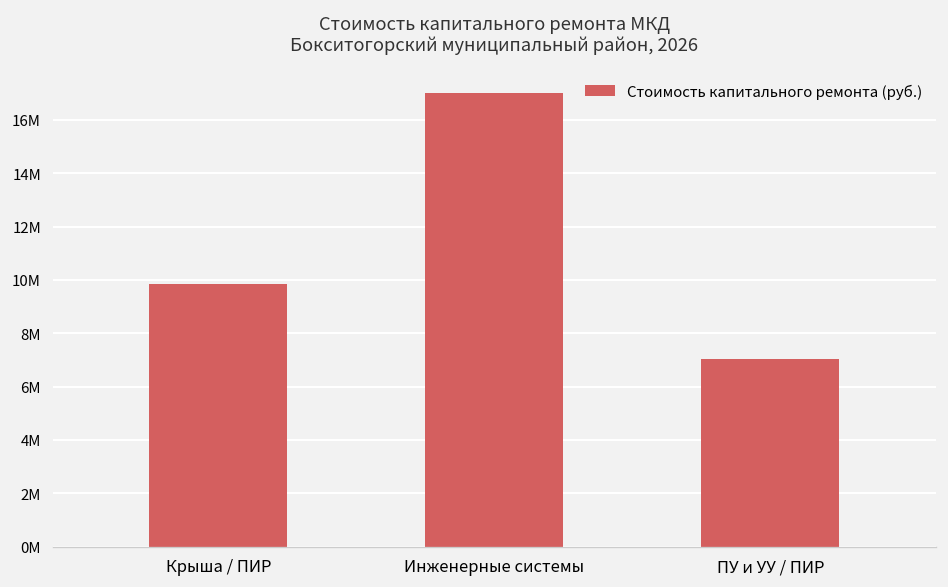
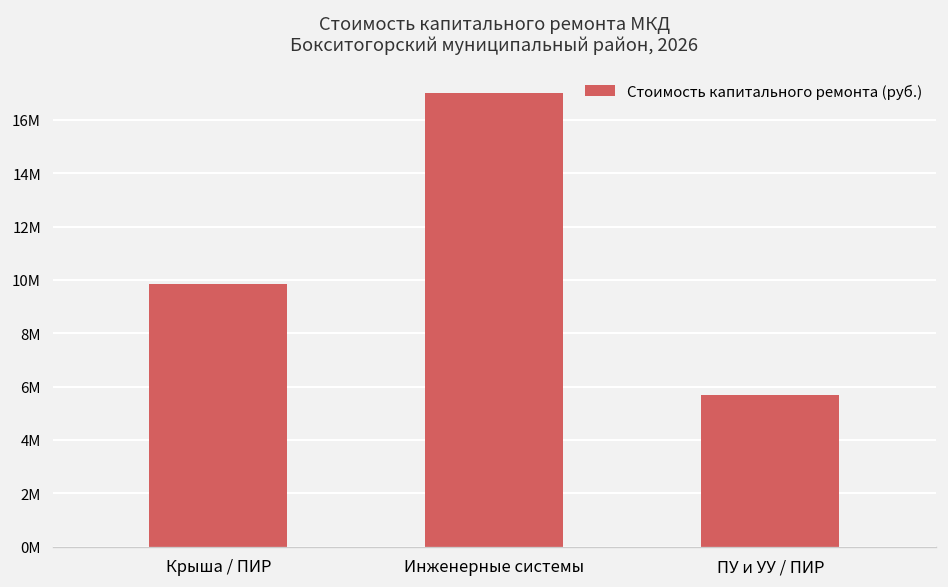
  {
    "Крыша / ПИР": 9800000,
    "Инженерные системы": 17000000,
-   "ПУ и УУ / ПИР": 7000000
+   "ПУ и УУ / ПИР": 5700000
  }
